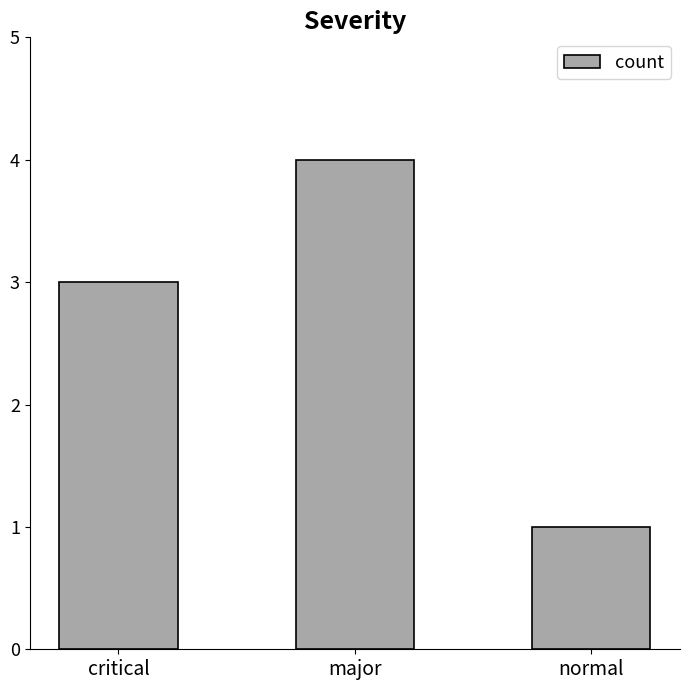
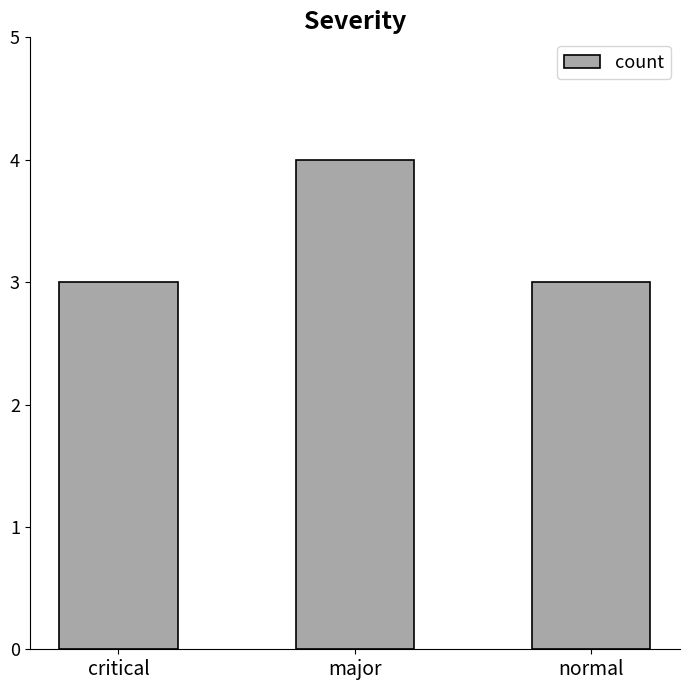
  {
    "critical": 3,
    "major": 4,
-   "normal": 1
+   "normal": 3
  }
